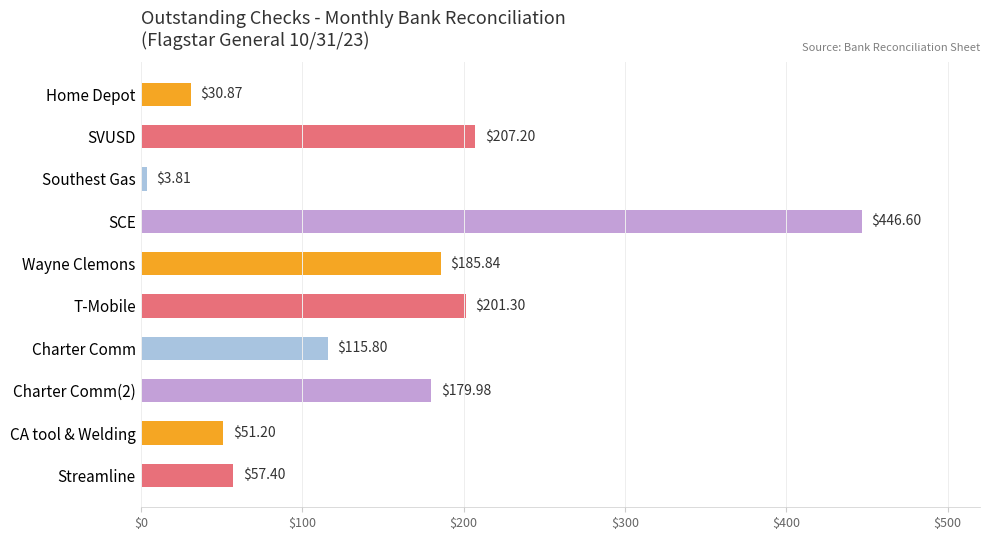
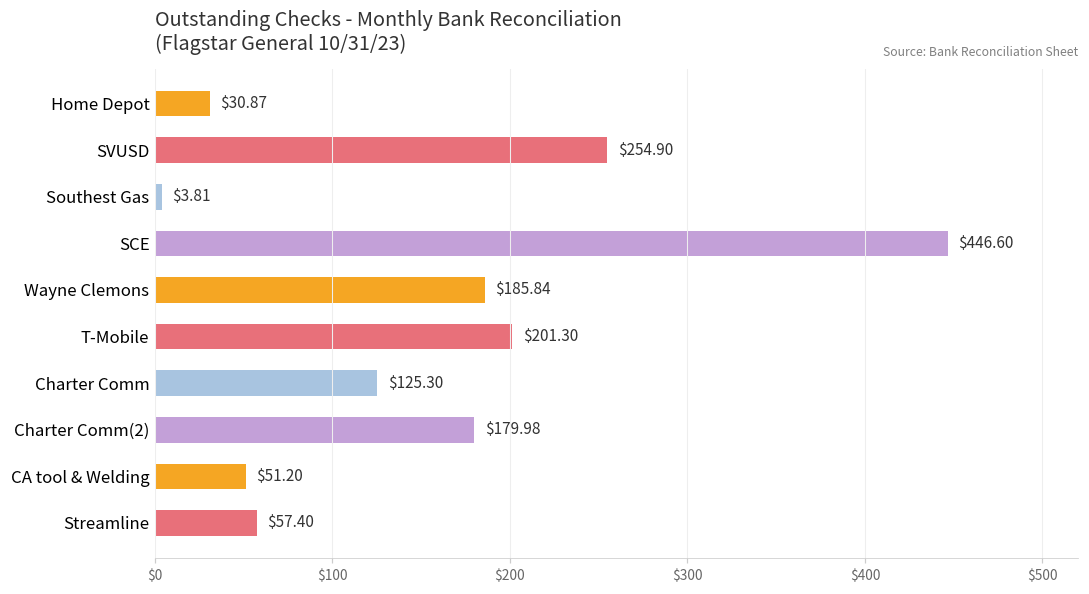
  {
    "Home Depot": "$30.87",
-   "SVUSD": "$207.20",
+   "SVUSD": "$254.90",
    "Southest Gas": "$3.81",
    "SCE": "$446.60",
    "Wayne Clemons": "$185.84",
    "T-Mobile": "$201.30",
-   "Charter Comm": "$115.80",
+   "Charter Comm": "$125.30",
    "Charter Comm(2)": "$179.98",
    "CA tool & Welding": "$51.20",
    "Streamline": "$57.40"
  }
